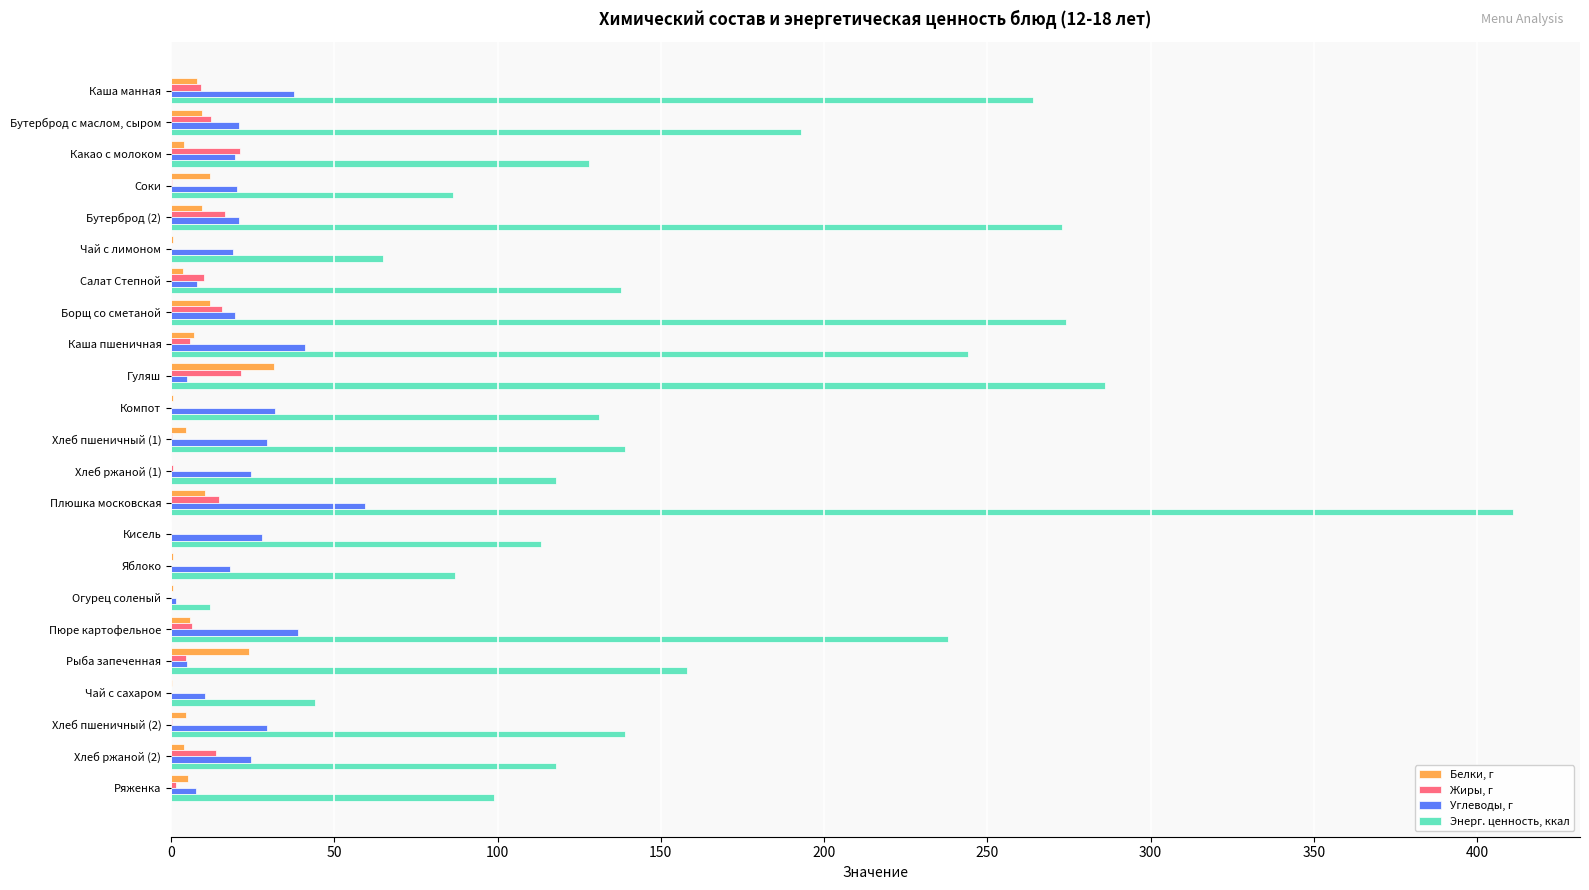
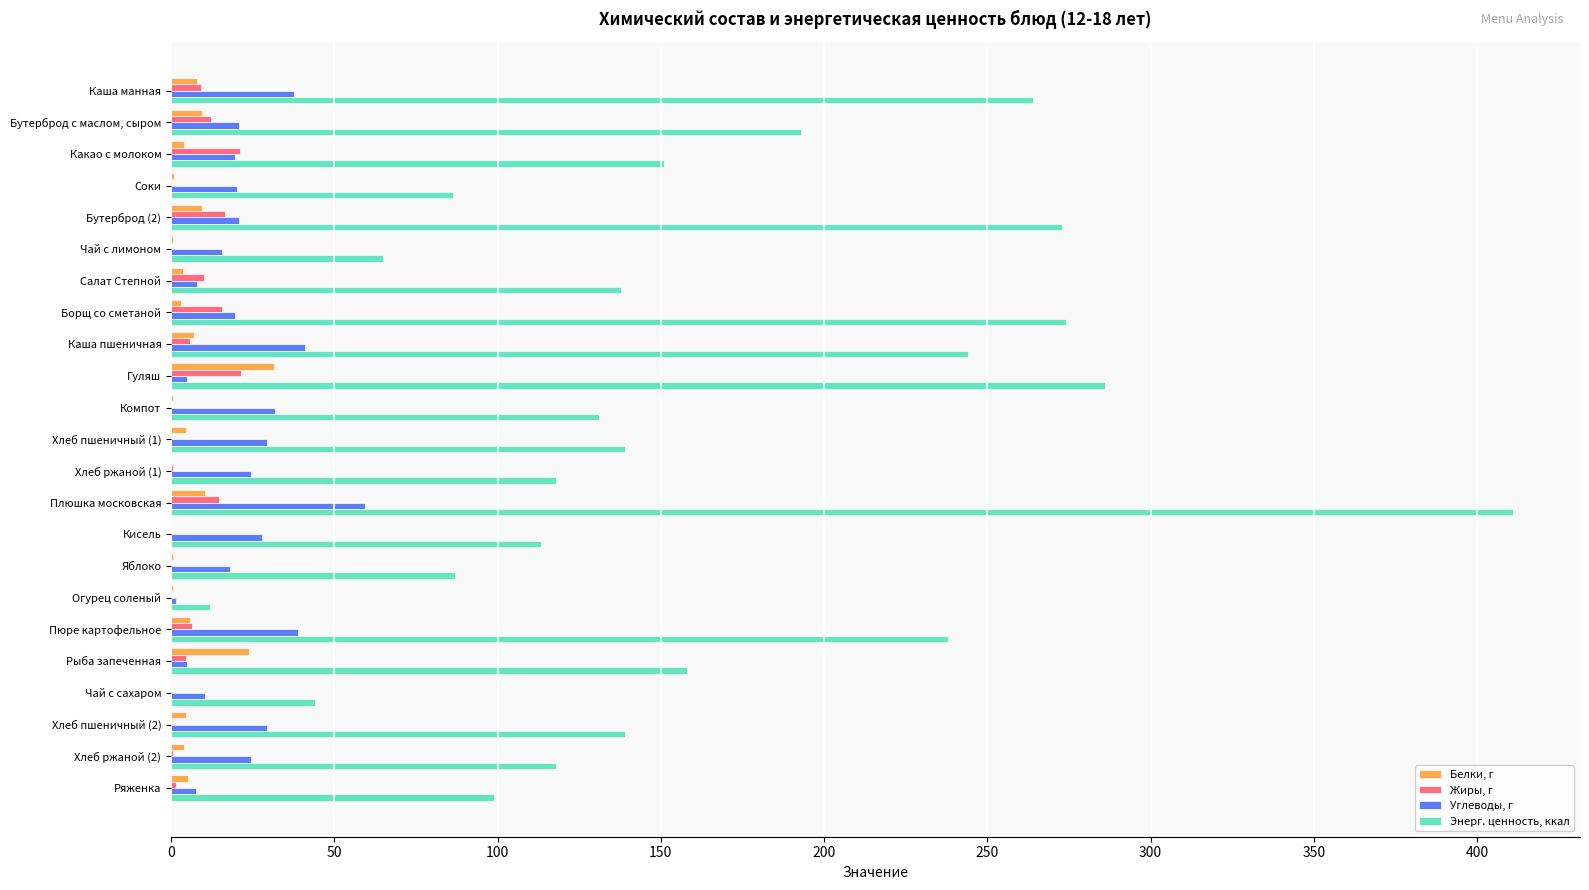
  {
    "Белки, г": {
      "Каша манная": 8,
      "Бутерброд с маслом, сыром": 9,
      "Какао с молоком": 4,
-     "Соки": 12,
+     "Соки": 1,
      "Бутерброд (2)": 10,
      "Салат Степной": 4,
-     "Борщ со сметаной": 12,
+     "Борщ со сметаной": 3,
      "Каша пшеничная": 7,
      "Гуляш": 31,
      "Хлеб пшеничный (1)": 5,
      "Плюшка московская": 10,
      "Пюре картофельное": 6,
      "Рыба запеченная": 24,
      "Хлеб пшеничный (2)": 5,
      "Хлеб ржаной (2)": 4,
      "Ряженка": 5
    },
    "Жиры, г": {
      "Каша манная": 9,
      "Бутерброд с маслом, сыром": 12,
      "Какао с молоком": 21,
      "Бутерброд (2)": 16,
      "Чай с лимоном": 0,
      "Салат Степной": 10,
      "Борщ со сметаной": 16,
      "Каша пшеничная": 6,
      "Гуляш": 22,
      "Плюшка московская": 15,
      "Яблоко": 0,
      "Пюре картофельное": 7,
      "Рыба запеченная": 5,
      "Чай с сахаром": 0,
-     "Хлеб ржаной (2)": 14,
+     "Хлеб ржаной (2)": 1,
      "Ряженка": 2
    },
    "Углеводы, г": {
      "Каша манная": 38,
      "Бутерброд с маслом, сыром": 21,
      "Какао с молоком": 20,
      "Соки": 20,
      "Бутерброд (2)": 21,
-     "Чай с лимоном": 19,
+     "Чай с лимоном": 16,
      "Салат Степной": 8,
      "Борщ со сметаной": 20,
      "Каша пшеничная": 41,
      "Гуляш": 5,
      "Компот": 32,
      "Хлеб пшеничный (1)": 30,
      "Хлеб ржаной (1)": 25,
      "Плюшка московская": 60,
      "Кисель": 28,
      "Яблоко": 18,
      "Огурец соленый": 2,
      "Пюре картофельное": 39,
      "Рыба запеченная": 5,
      "Чай с сахаром": 11,
      "Хлеб пшеничный (2)": 30,
      "Хлеб ржаной (2)": 25,
      "Ряженка": 8
    },
    "Энерг. ценность, ккал": {
      "Каша манная": 264,
      "Бутерброд с маслом, сыром": 193,
-     "Какао с молоком": 128,
+     "Какао с молоком": 151,
      "Соки": 86,
      "Бутерброд (2)": 273,
      "Чай с лимоном": 65,
      "Салат Степной": 138,
      "Борщ со сметаной": 274,
      "Каша пшеничная": 244,
      "Гуляш": 286,
      "Компот": 131,
      "Хлеб пшеничный (1)": 139,
      "Хлеб ржаной (1)": 118,
      "Плюшка московская": 411,
      "Кисель": 113,
      "Яблоко": 87,
      "Огурец соленый": 12,
      "Пюре картофельное": 238,
      "Рыба запеченная": 158,
      "Чай с сахаром": 44,
      "Хлеб пшеничный (2)": 139,
      "Хлеб ржаной (2)": 118,
      "Ряженка": 99
    }
  }
